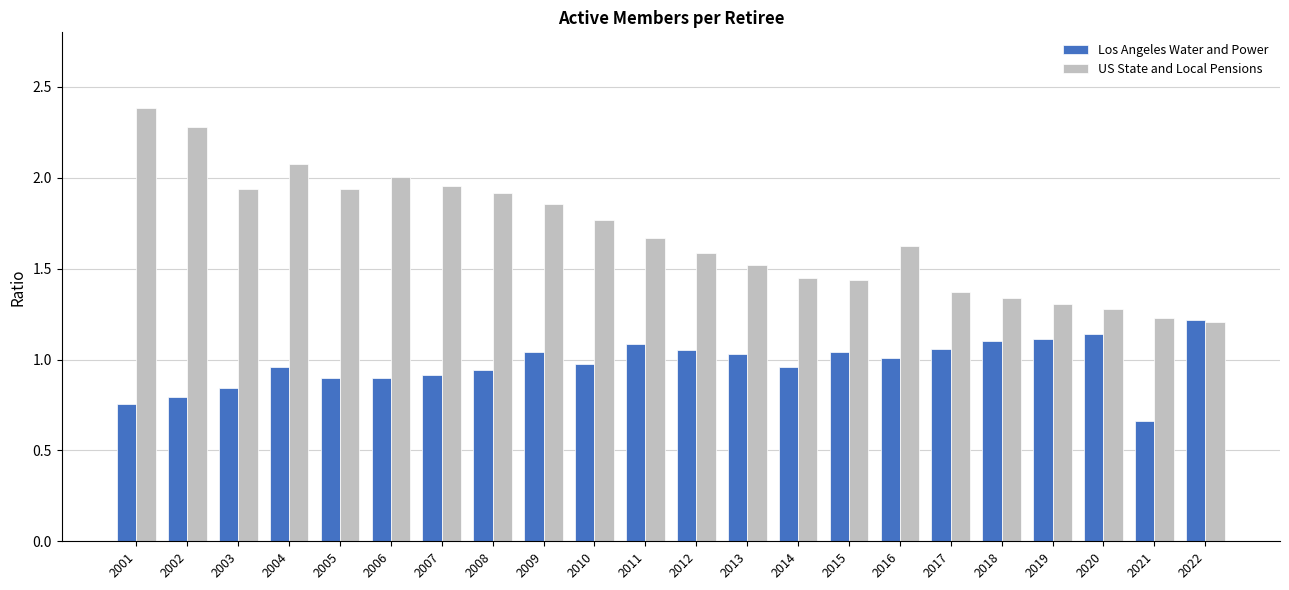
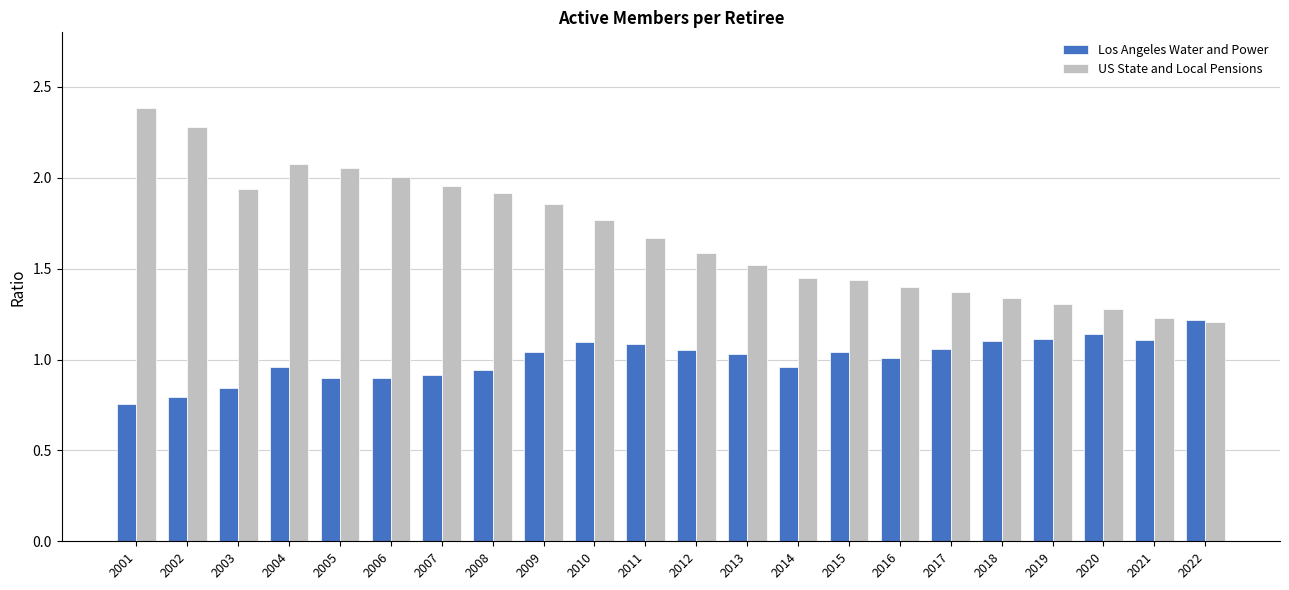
  {
    "Los Angeles Water and Power": {
      "2001": 0.76,
      "2002": 0.79,
      "2003": 0.84,
      "2004": 0.96,
      "2005": 0.90,
      "2006": 0.90,
      "2007": 0.91,
      "2008": 0.94,
      "2009": 1.04,
-     "2010": 0.98,
+     "2010": 1.10,
      "2011": 1.08,
      "2012": 1.05,
      "2013": 1.03,
      "2014": 0.96,
      "2015": 1.04,
      "2016": 1.01,
      "2017": 1.06,
      "2018": 1.10,
      "2019": 1.11,
      "2020": 1.14,
-     "2021": 0.66,
+     "2021": 1.11,
      "2022": 1.22
    },
    "US State and Local Pensions": {
      "2001": 2.38,
      "2002": 2.28,
      "2003": 1.94,
      "2004": 2.07,
-     "2005": 1.94,
+     "2005": 2.05,
      "2006": 2.00,
      "2007": 1.96,
      "2008": 1.92,
      "2009": 1.86,
      "2010": 1.77,
      "2011": 1.67,
      "2012": 1.59,
      "2013": 1.52,
      "2014": 1.45,
      "2015": 1.44,
-     "2016": 1.63,
+     "2016": 1.40,
      "2017": 1.37,
      "2018": 1.34,
      "2019": 1.31,
      "2020": 1.28,
      "2021": 1.23,
      "2022": 1.21
    }
  }
